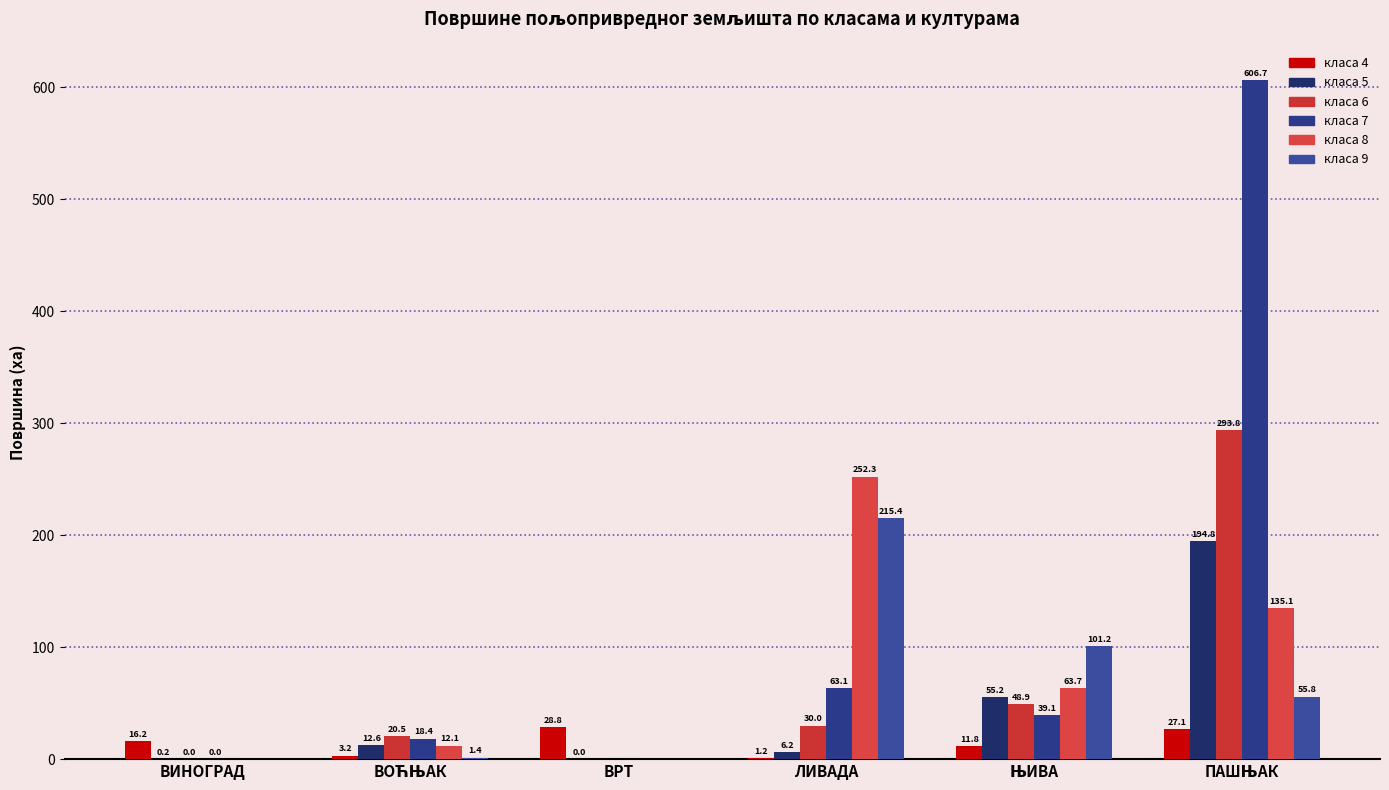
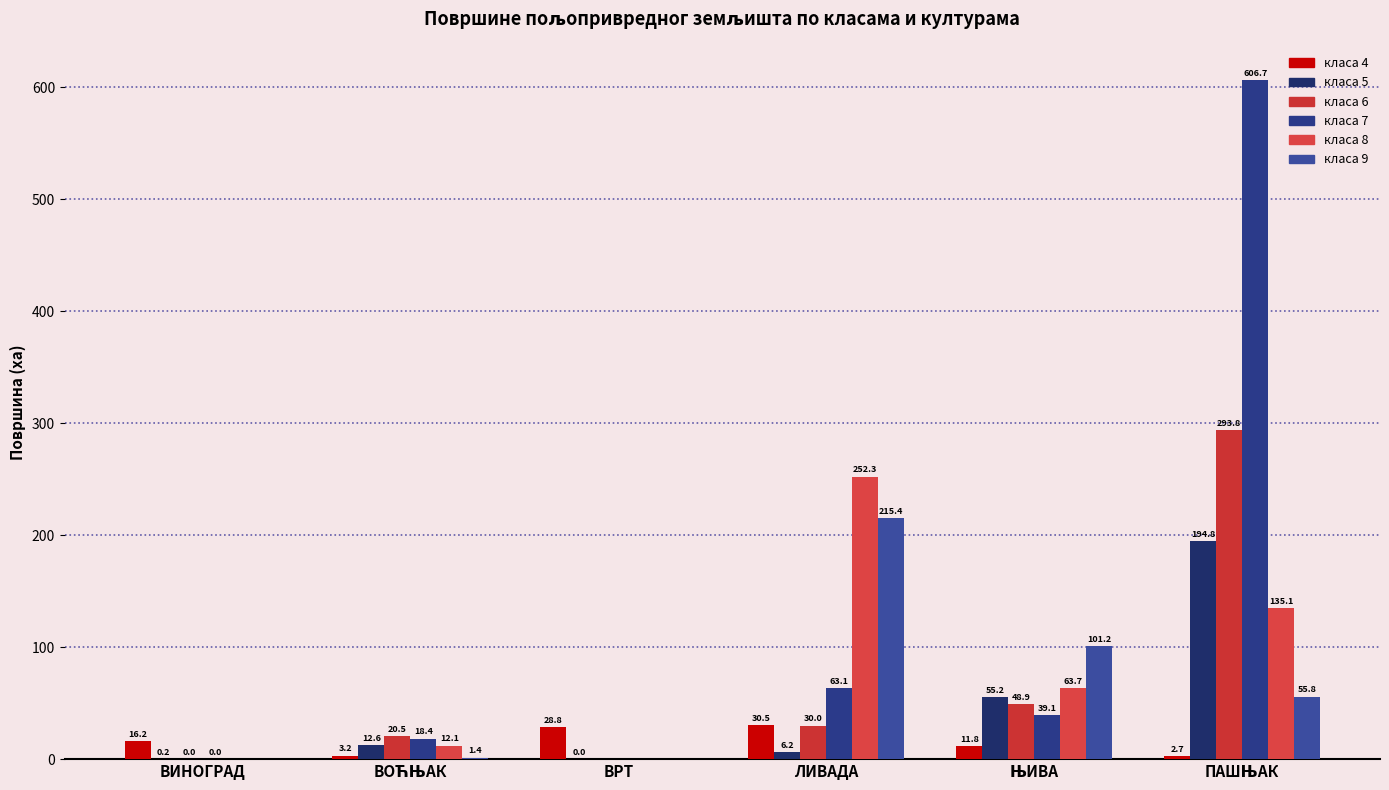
  {
    "класа 4": {
      "ВИНОГРАД": 16.2,
      "ВОЋЊАК": 3.2,
      "ВРТ": 28.8,
-     "ЛИВАДА": 1.2,
+     "ЛИВАДА": 30.5,
      "ЊИВА": 11.8,
-     "ПАШЊАК": 27.1
+     "ПАШЊАК": 2.7
    }
  }
